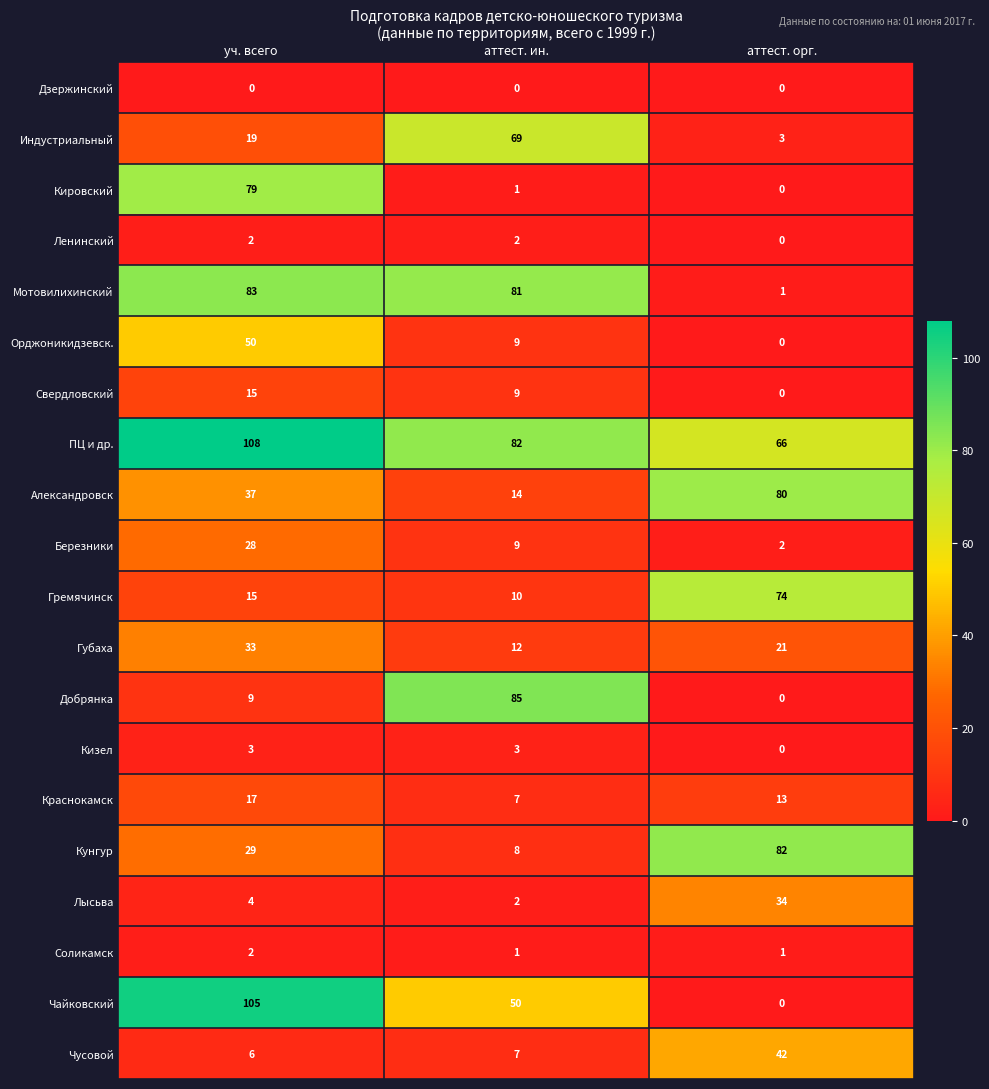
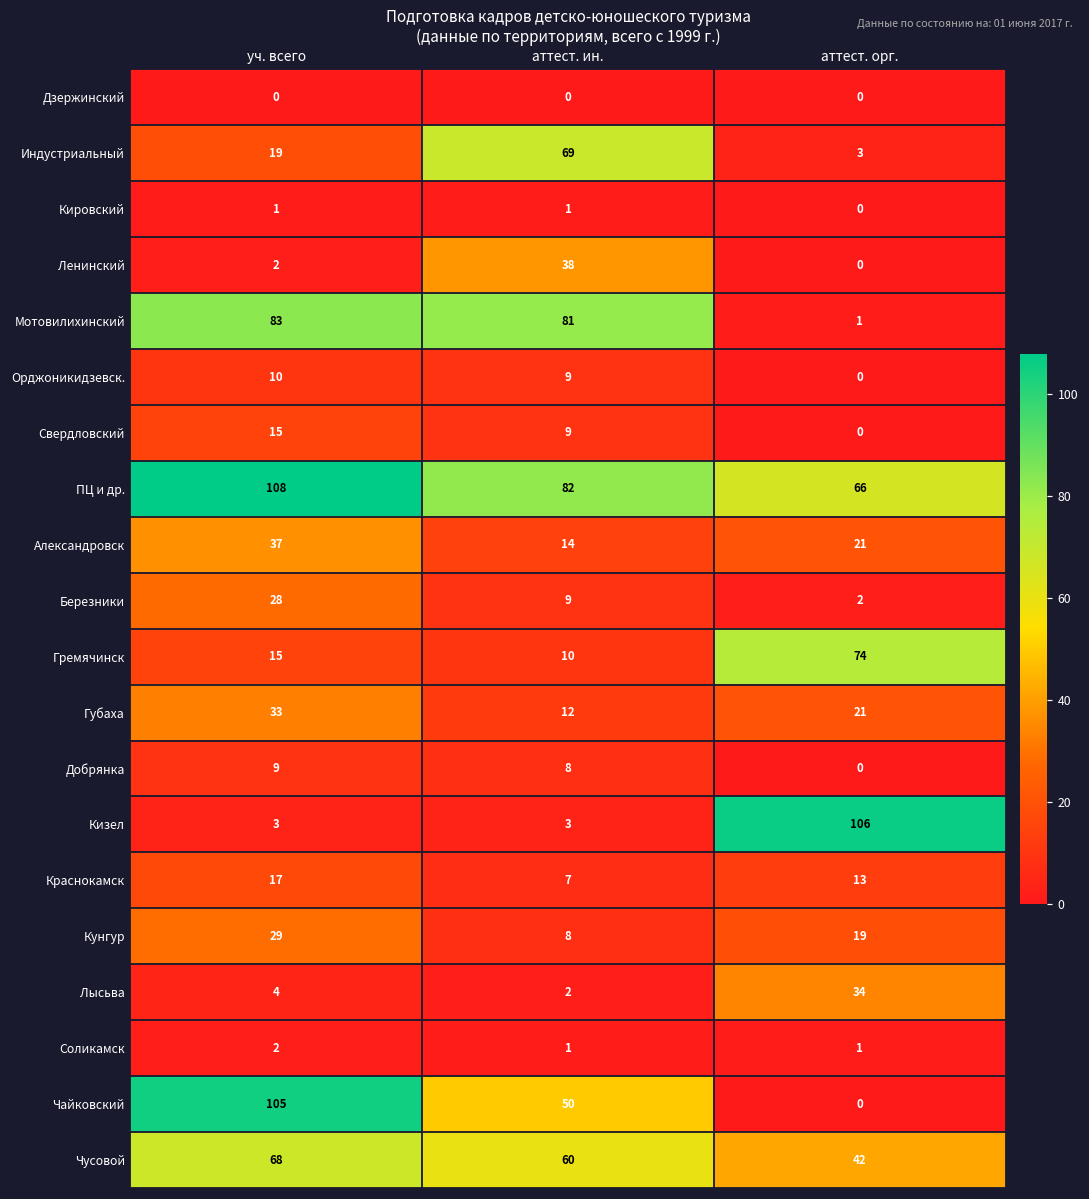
  {
    "Дзержинский": {
      "уч. всего": 0,
      "аттест. ин.": 0,
      "аттест. орг.": 0
    },
    "Индустриальный": {
      "уч. всего": 19,
      "аттест. ин.": 69,
      "аттест. орг.": 3
    },
    "Кировский": {
-     "уч. всего": 79,
+     "уч. всего": 1,
      "аттест. ин.": 1,
      "аттест. орг.": 0
    },
    "Ленинский": {
      "уч. всего": 2,
-     "аттест. ин.": 2,
+     "аттест. ин.": 38,
      "аттест. орг.": 0
    },
    "Мотовилихинский": {
      "уч. всего": 83,
      "аттест. ин.": 81,
      "аттест. орг.": 1
    },
    "Орджоникидзевск.": {
-     "уч. всего": 50,
+     "уч. всего": 10,
      "аттест. ин.": 9,
      "аттест. орг.": 0
    },
    "Свердловский": {
      "уч. всего": 15,
      "аттест. ин.": 9,
      "аттест. орг.": 0
    },
    "ПЦ и др.": {
      "уч. всего": 108,
      "аттест. ин.": 82,
      "аттест. орг.": 66
    },
    "Александровск": {
      "уч. всего": 37,
      "аттест. ин.": 14,
-     "аттест. орг.": 80
+     "аттест. орг.": 21
    },
    "Березники": {
      "уч. всего": 28,
      "аттест. ин.": 9,
      "аттест. орг.": 2
    },
    "Гремячинск": {
      "уч. всего": 15,
      "аттест. ин.": 10,
      "аттест. орг.": 74
    },
    "Губаха": {
      "уч. всего": 33,
      "аттест. ин.": 12,
      "аттест. орг.": 21
    },
    "Добрянка": {
      "уч. всего": 9,
-     "аттест. ин.": 85,
+     "аттест. ин.": 8,
      "аттест. орг.": 0
    },
    "Кизел": {
      "уч. всего": 3,
      "аттест. ин.": 3,
-     "аттест. орг.": 0
+     "аттест. орг.": 106
    },
    "Краснокамск": {
      "уч. всего": 17,
      "аттест. ин.": 7,
      "аттест. орг.": 13
    },
    "Кунгур": {
      "уч. всего": 29,
      "аттест. ин.": 8,
-     "аттест. орг.": 82
+     "аттест. орг.": 19
    },
    "Лысьва": {
      "уч. всего": 4,
      "аттест. ин.": 2,
      "аттест. орг.": 34
    },
    "Соликамск": {
      "уч. всего": 2,
      "аттест. ин.": 1,
      "аттест. орг.": 1
    },
    "Чайковский": {
      "уч. всего": 105,
      "аттест. ин.": 50,
      "аттест. орг.": 0
    },
    "Чусовой": {
-     "уч. всего": 6,
-     "аттест. ин.": 7,
+     "уч. всего": 68,
+     "аттест. ин.": 60,
      "аттест. орг.": 42
    }
  }
